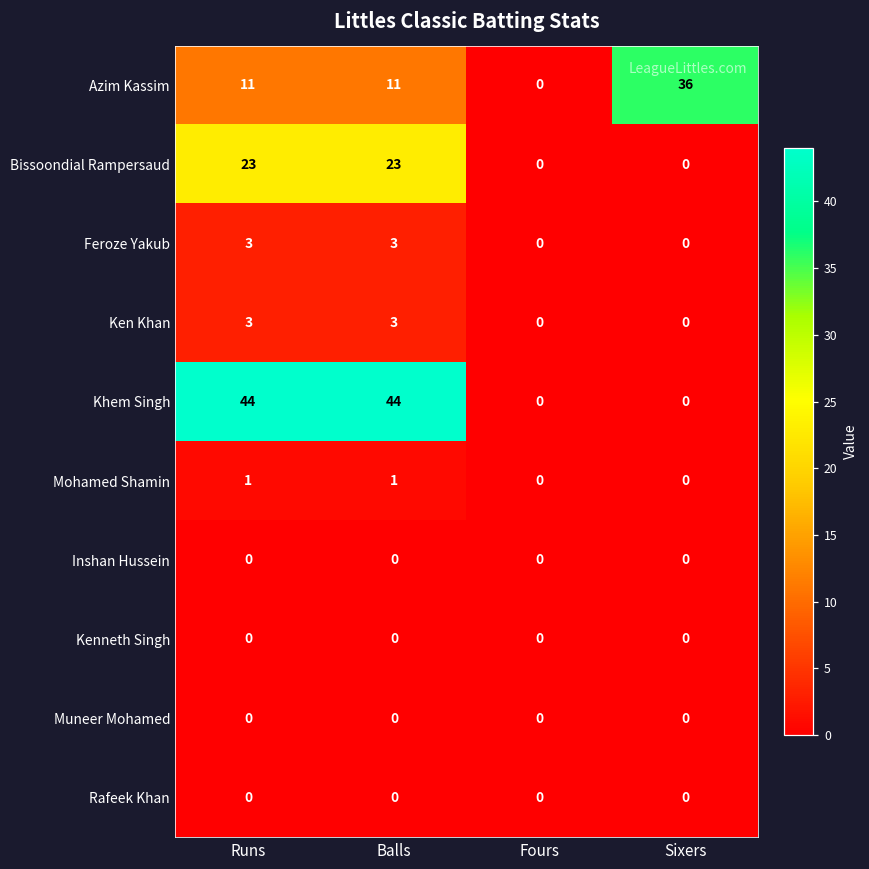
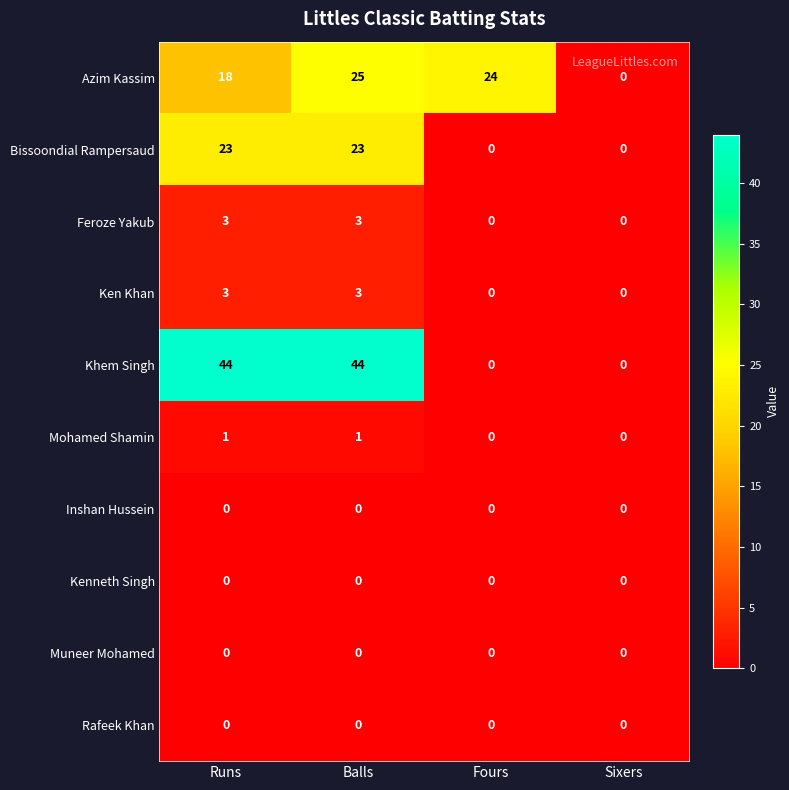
  {
    "Azim Kassim": {
-     "Runs": 11,
-     "Balls": 11,
-     "Fours": 0,
-     "Sixers": 36
+     "Runs": 18,
+     "Balls": 25,
+     "Fours": 24,
+     "Sixers": 0
    },
    "Bissoondial Rampersaud": {
      "Runs": 23,
      "Balls": 23,
      "Fours": 0,
      "Sixers": 0
    },
    "Feroze Yakub": {
      "Runs": 3,
      "Balls": 3,
      "Fours": 0,
      "Sixers": 0
    },
    "Ken Khan": {
      "Runs": 3,
      "Balls": 3,
      "Fours": 0,
      "Sixers": 0
    },
    "Khem Singh": {
      "Runs": 44,
      "Balls": 44,
      "Fours": 0,
      "Sixers": 0
    },
    "Mohamed Shamin": {
      "Runs": 1,
      "Balls": 1,
      "Fours": 0,
      "Sixers": 0
    },
    "Inshan Hussein": {
      "Runs": 0,
      "Balls": 0,
      "Fours": 0,
      "Sixers": 0
    },
    "Kenneth Singh": {
      "Runs": 0,
      "Balls": 0,
      "Fours": 0,
      "Sixers": 0
    },
    "Muneer Mohamed": {
      "Runs": 0,
      "Balls": 0,
      "Fours": 0,
      "Sixers": 0
    },
    "Rafeek Khan": {
      "Runs": 0,
      "Balls": 0,
      "Fours": 0,
      "Sixers": 0
    }
  }
